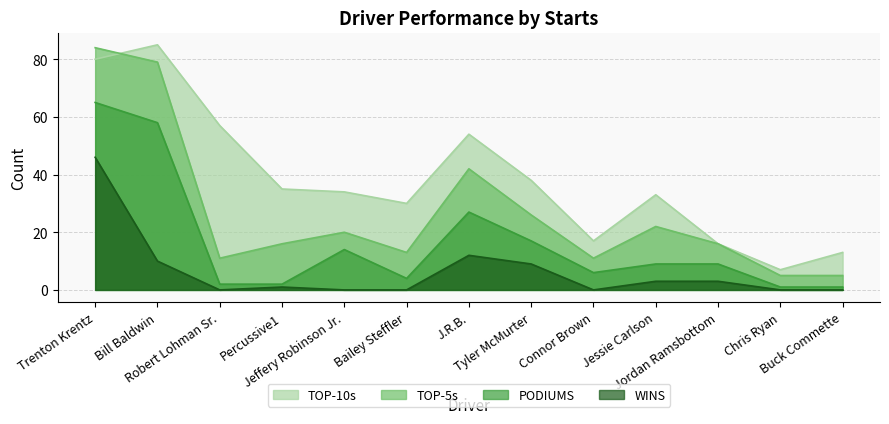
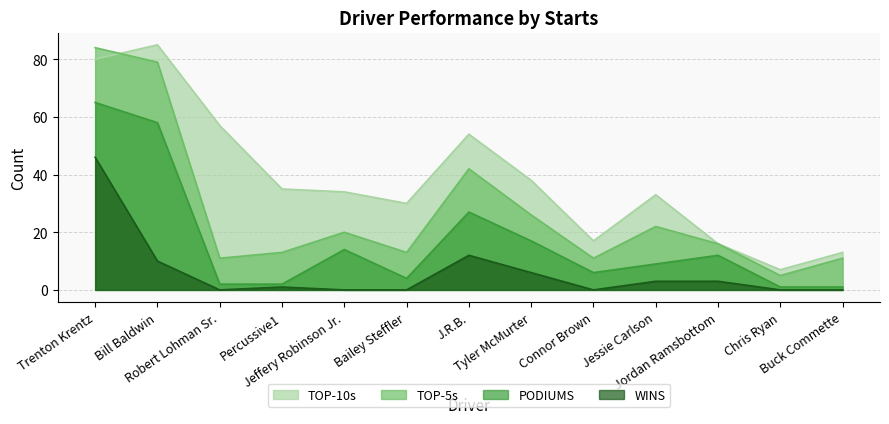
  {
    "TOP-10s": {
      "Trenton Krentz": 80,
      "Bill Baldwin": 85,
      "Robert Lohman Sr.": 57,
      "Percussive1": 35,
      "Jeffery Robinson Jr.": 34,
      "Bailey Steffler": 30,
      "J.R.B.": 54,
      "Tyler McMurter": 38,
      "Connor Brown": 17,
      "Jessie Carlson": 33,
      "Chris Ryan": 7,
      "Buck Commette": 13
    },
    "TOP-5s": {
      "Trenton Krentz": 84,
      "Bill Baldwin": 79,
      "Robert Lohman Sr.": 11,
-     "Percussive1": 16,
+     "Percussive1": 13,
      "Jeffery Robinson Jr.": 20,
      "Bailey Steffler": 13,
      "J.R.B.": 42,
      "Tyler McMurter": 26,
      "Connor Brown": 11,
      "Jessie Carlson": 22,
      "Chris Ryan": 5,
-     "Buck Commette": 5
+     "Buck Commette": 11
    },
    "PODIUMS": {
      "Trenton Krentz": 65,
      "Bill Baldwin": 58,
      "Robert Lohman Sr.": 2,
      "Percussive1": 2,
      "Jeffery Robinson Jr.": 14,
      "Bailey Steffler": 4,
      "J.R.B.": 27,
      "Tyler McMurter": 17,
      "Connor Brown": 6,
      "Jessie Carlson": 9,
-     "Jordan Ramsbottom": 9,
+     "Jordan Ramsbottom": 12,
      "Chris Ryan": 1,
      "Buck Commette": 1
    },
    "WINS": {
      "Trenton Krentz": 46,
      "Bill Baldwin": 10,
      "Robert Lohman Sr.": 0,
      "Percussive1": 1,
      "Jeffery Robinson Jr.": 0,
      "Bailey Steffler": 0,
      "J.R.B.": 12,
-     "Tyler McMurter": 9,
+     "Tyler McMurter": 6,
      "Connor Brown": 0,
      "Jessie Carlson": 3,
      "Jordan Ramsbottom": 3,
      "Chris Ryan": 0,
      "Buck Commette": 0
    }
  }
